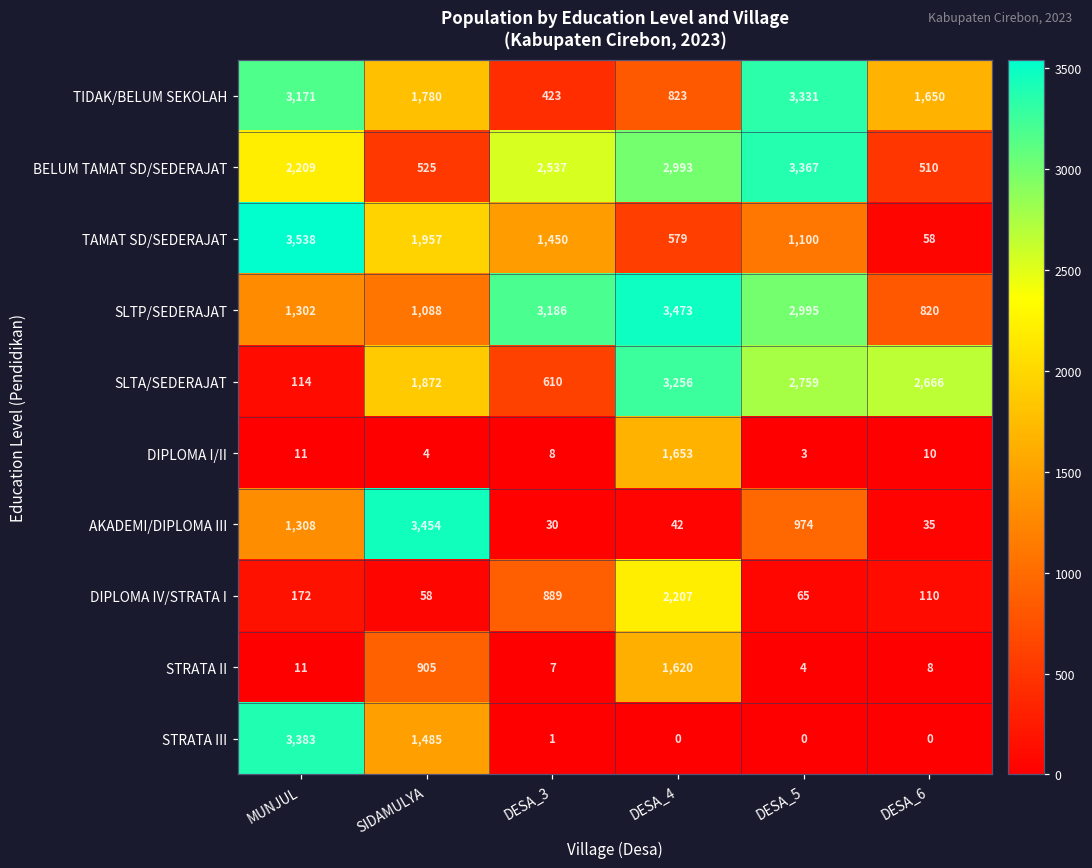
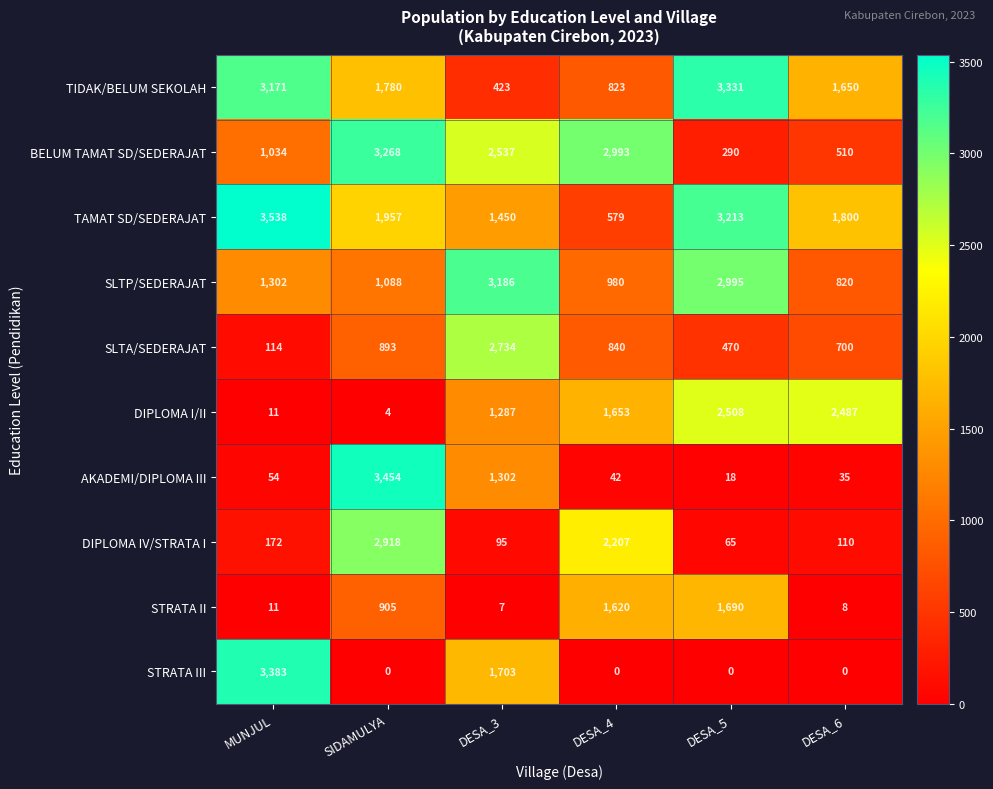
  {
    "TIDAK/BELUM SEKOLAH": {
      "MUNJUL": "3,171",
      "SIDAMULYA": "1,780",
      "DESA_3": "423",
      "DESA_4": "823",
      "DESA_5": "3,331",
      "DESA_6": "1,650"
    },
    "BELUM TAMAT SD/SEDERAJAT": {
-     "MUNJUL": "2,209",
-     "SIDAMULYA": "525",
+     "MUNJUL": "1,034",
+     "SIDAMULYA": "3,268",
      "DESA_3": "2,537",
      "DESA_4": "2,993",
-     "DESA_5": "3,367",
+     "DESA_5": "290",
      "DESA_6": "510"
    },
    "TAMAT SD/SEDERAJAT": {
      "MUNJUL": "3,538",
      "SIDAMULYA": "1,957",
      "DESA_3": "1,450",
      "DESA_4": "579",
-     "DESA_5": "1,100",
-     "DESA_6": "58"
+     "DESA_5": "3,213",
+     "DESA_6": "1,800"
    },
    "SLTP/SEDERAJAT": {
      "MUNJUL": "1,302",
      "SIDAMULYA": "1,088",
      "DESA_3": "3,186",
-     "DESA_4": "3,473",
+     "DESA_4": "980",
      "DESA_5": "2,995",
      "DESA_6": "820"
    },
    "SLTA/SEDERAJAT": {
      "MUNJUL": "114",
-     "SIDAMULYA": "1,872",
-     "DESA_3": "610",
-     "DESA_4": "3,256",
-     "DESA_5": "2,759",
-     "DESA_6": "2,666"
+     "SIDAMULYA": "893",
+     "DESA_3": "2,734",
+     "DESA_4": "840",
+     "DESA_5": "470",
+     "DESA_6": "700"
    },
    "DIPLOMA I/II": {
      "MUNJUL": "11",
      "SIDAMULYA": "4",
-     "DESA_3": "8",
+     "DESA_3": "1,287",
      "DESA_4": "1,653",
-     "DESA_5": "3",
-     "DESA_6": "10"
+     "DESA_5": "2,508",
+     "DESA_6": "2,487"
    },
    "AKADEMI/DIPLOMA III": {
-     "MUNJUL": "1,308",
+     "MUNJUL": "54",
      "SIDAMULYA": "3,454",
-     "DESA_3": "30",
+     "DESA_3": "1,302",
      "DESA_4": "42",
-     "DESA_5": "974",
+     "DESA_5": "18",
      "DESA_6": "35"
    },
    "DIPLOMA IV/STRATA I": {
      "MUNJUL": "172",
-     "SIDAMULYA": "58",
-     "DESA_3": "889",
+     "SIDAMULYA": "2,918",
+     "DESA_3": "95",
      "DESA_4": "2,207",
      "DESA_5": "65",
      "DESA_6": "110"
    },
    "STRATA II": {
      "MUNJUL": "11",
      "SIDAMULYA": "905",
      "DESA_3": "7",
      "DESA_4": "1,620",
-     "DESA_5": "4",
+     "DESA_5": "1,690",
      "DESA_6": "8"
    },
    "STRATA III": {
      "MUNJUL": "3,383",
-     "SIDAMULYA": "1,485",
-     "DESA_3": "1",
+     "SIDAMULYA": "0",
+     "DESA_3": "1,703",
      "DESA_4": "0",
      "DESA_5": "0",
      "DESA_6": "0"
    }
  }
